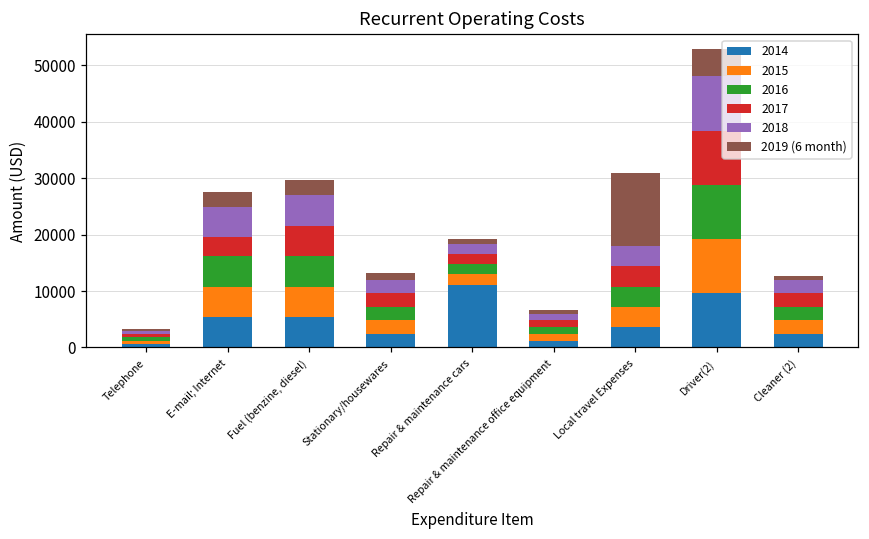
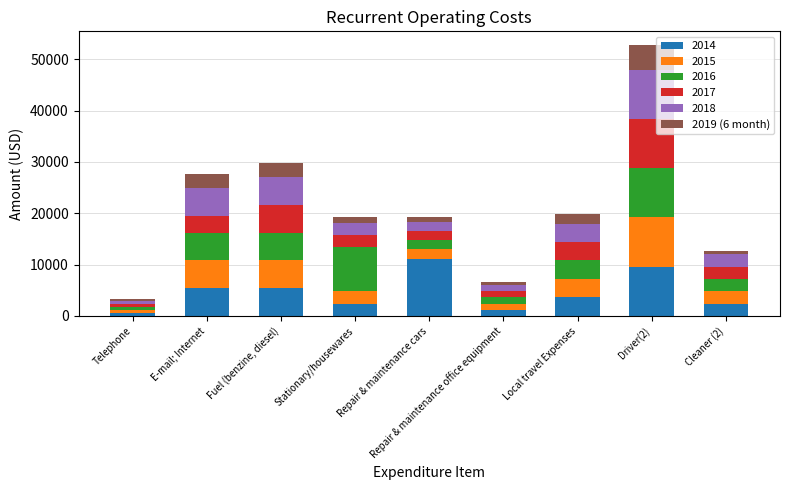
  {
    "2014": {
      "Telephone": 1000,
      "E-mail; Internet": 5000,
      "Fuel (benzine, diesel)": 5000,
      "Stationary/housewares": 2000,
      "Repair & maintenance cars": 11000,
      "Repair & maintenance office equipment": 1000,
      "Local travel Expenses": 4000,
      "Driver(2)": 10000,
      "Cleaner (2)": 2000
    },
    "2015": {
      "Telephone": 1000,
      "E-mail; Internet": 5000,
      "Fuel (benzine, diesel)": 5000,
      "Stationary/housewares": 2000,
      "Repair & maintenance cars": 2000,
      "Repair & maintenance office equipment": 1000,
      "Local travel Expenses": 4000,
      "Driver(2)": 10000,
      "Cleaner (2)": 2000
    },
    "2016": {
      "Telephone": 1000,
      "E-mail; Internet": 5000,
      "Fuel (benzine, diesel)": 5000,
-     "Stationary/housewares": 2000,
+     "Stationary/housewares": 9000,
      "Repair & maintenance cars": 2000,
      "Repair & maintenance office equipment": 1000,
      "Local travel Expenses": 4000,
      "Driver(2)": 10000,
      "Cleaner (2)": 2000
    },
    "2017": {
      "Telephone": 1000,
      "E-mail; Internet": 3000,
      "Fuel (benzine, diesel)": 5000,
      "Stationary/housewares": 2000,
      "Repair & maintenance cars": 2000,
      "Repair & maintenance office equipment": 1000,
      "Local travel Expenses": 4000,
      "Driver(2)": 10000,
      "Cleaner (2)": 2000
    },
    "2018": {
      "Telephone": 1000,
      "E-mail; Internet": 5000,
      "Fuel (benzine, diesel)": 5000,
      "Stationary/housewares": 2000,
      "Repair & maintenance cars": 2000,
      "Repair & maintenance office equipment": 1000,
      "Local travel Expenses": 4000,
      "Driver(2)": 10000,
      "Cleaner (2)": 2000
    },
    "2019 (6 month)": {
      "E-mail; Internet": 3000,
      "Fuel (benzine, diesel)": 3000,
      "Stationary/housewares": 1000,
      "Repair & maintenance cars": 1000,
      "Repair & maintenance office equipment": 1000,
-     "Local travel Expenses": 13000,
+     "Local travel Expenses": 2000,
      "Driver(2)": 5000,
      "Cleaner (2)": 1000
    }
  }
